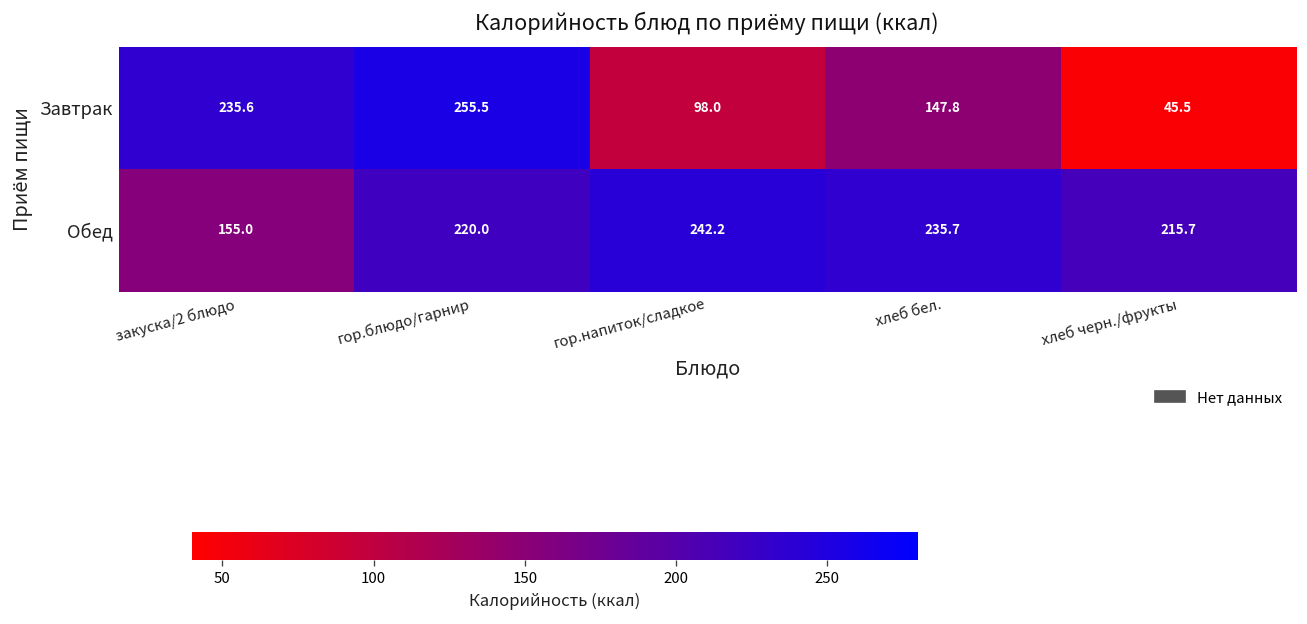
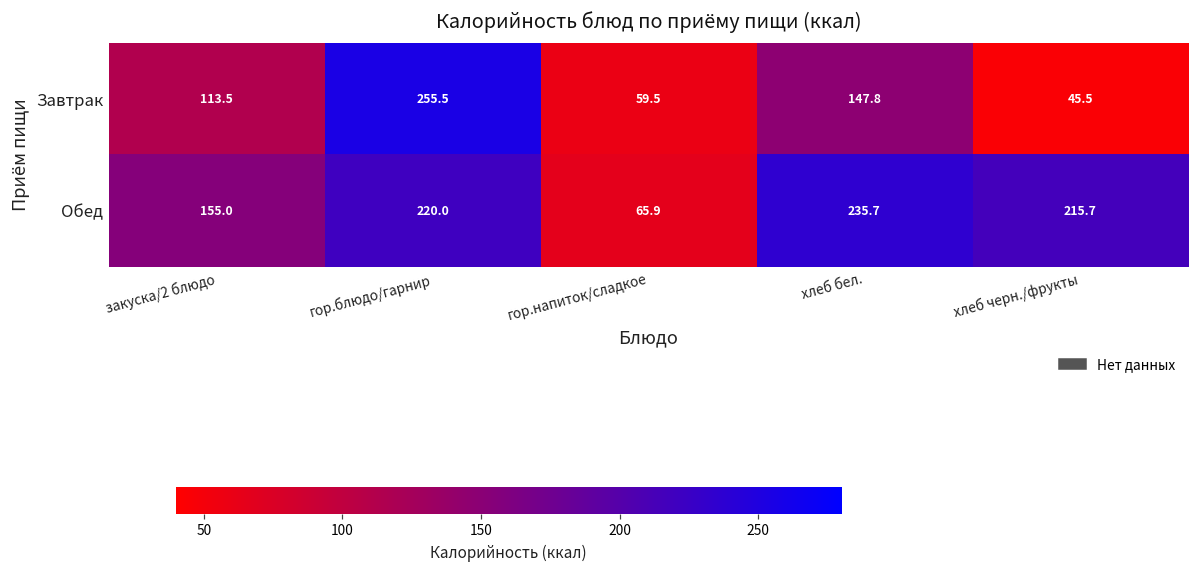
  {
    "Завтрак": {
-     "закуска/2 блюдо": 235.6,
+     "закуска/2 блюдо": 113.5,
      "гор.блюдо/гарнир": 255.5,
-     "гор.напиток/сладкое": 98.0,
+     "гор.напиток/сладкое": 59.5,
      "хлеб бел.": 147.8,
      "хлеб черн./фрукты": 45.5
    },
    "Обед": {
      "закуска/2 блюдо": 155.0,
      "гор.блюдо/гарнир": 220.0,
-     "гор.напиток/сладкое": 242.2,
+     "гор.напиток/сладкое": 65.9,
      "хлеб бел.": 235.7,
      "хлеб черн./фрукты": 215.7
    }
  }
